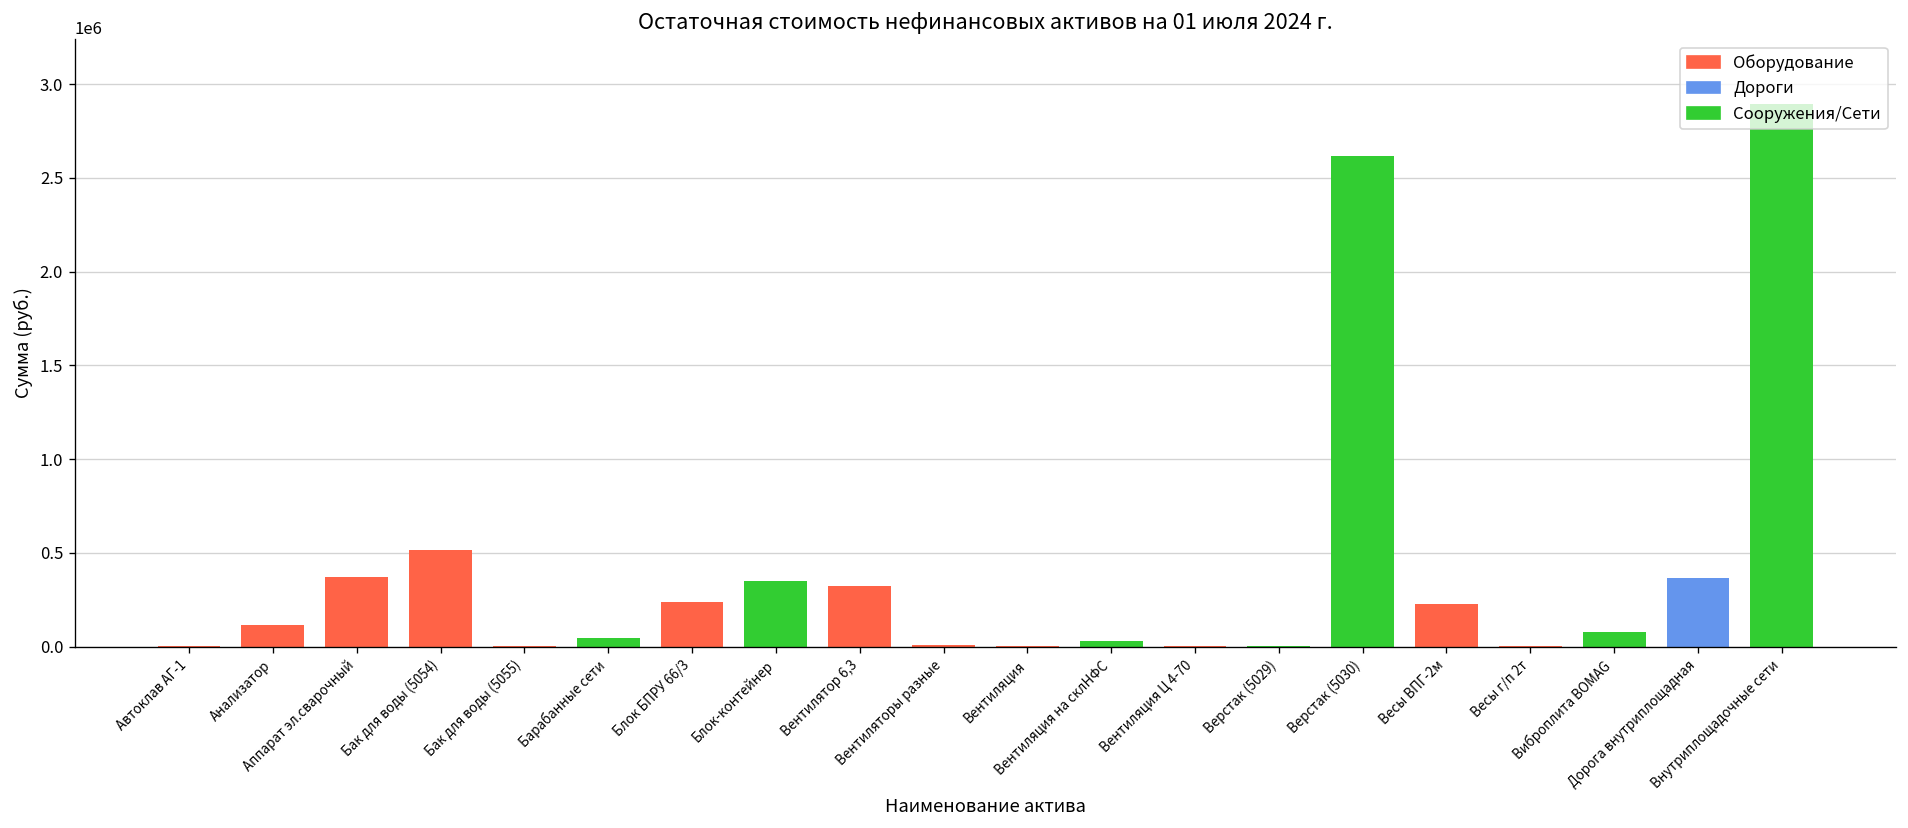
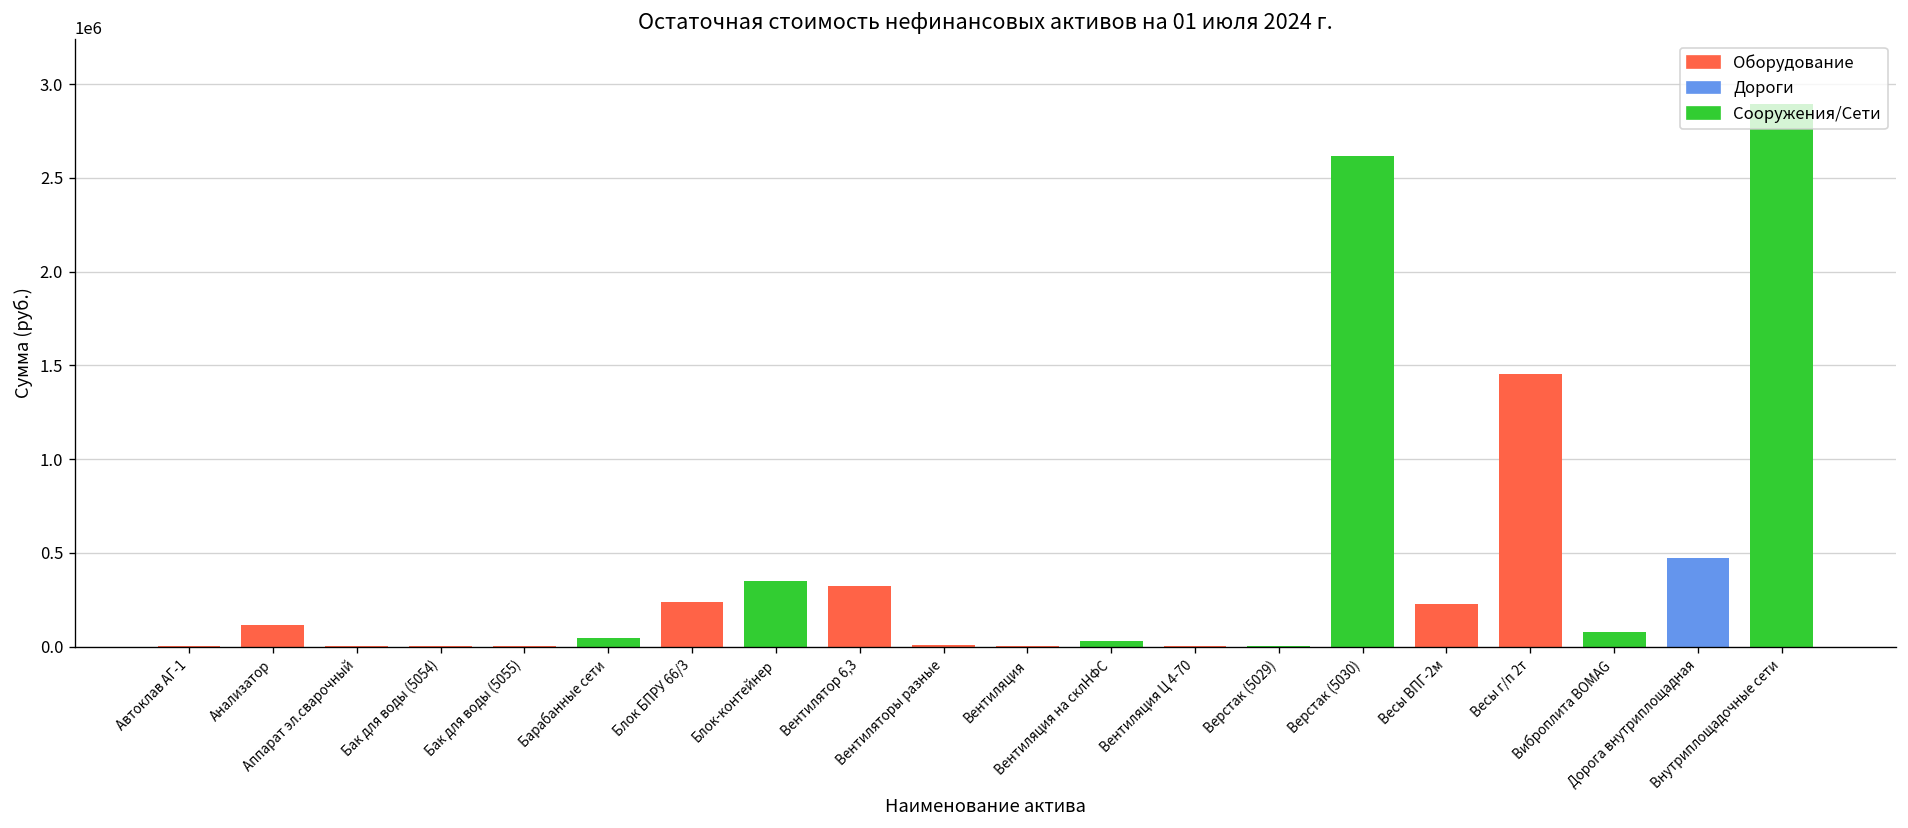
  {
    "Анализатор": 110000,
-   "Аппарат эл.сварочный": 370000,
-   "Бак для воды (5054)": 520000,
+   "Аппарат эл.сварочный": 0,
+   "Бак для воды (5054)": 0,
    "Барабанные сети": 40000,
    "Блок БПРУ 66/3": 240000,
    "Блок-контейнер": 350000,
    "Вентилятор 6,3": 320000,
    "Вентиляция на склНФС": 30000,
    "Верстак (5030)": 2620000,
    "Весы ВПГ-2м": 230000,
-   "Весы г/п 2т": 0,
+   "Весы г/п 2т": 1450000,
    "Виброплита BOMAG": 80000,
-   "Дорога внутриплощадная": 370000
+   "Дорога внутриплощадная": 470000
  }
